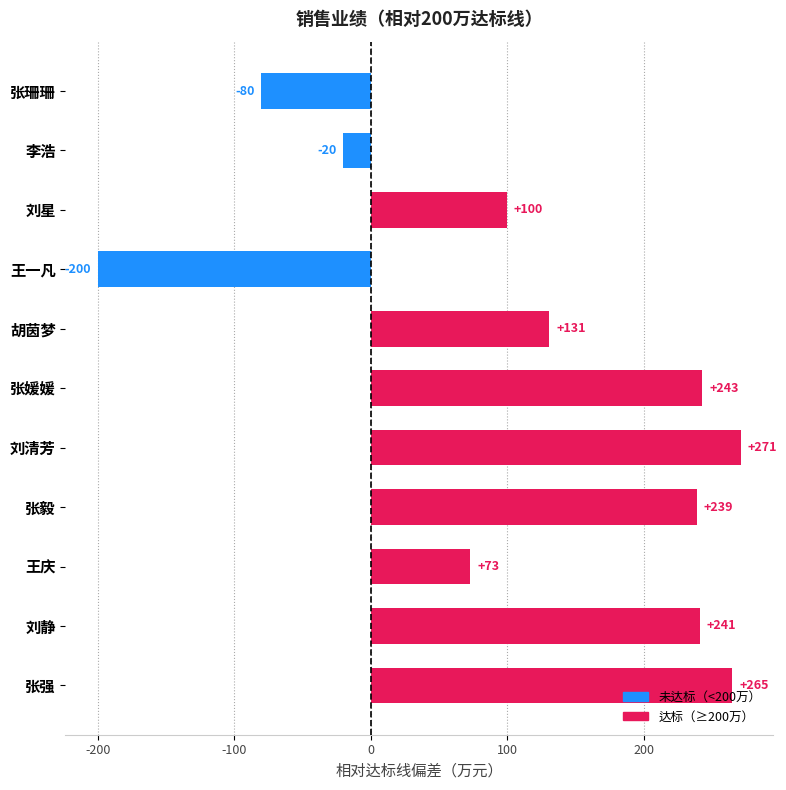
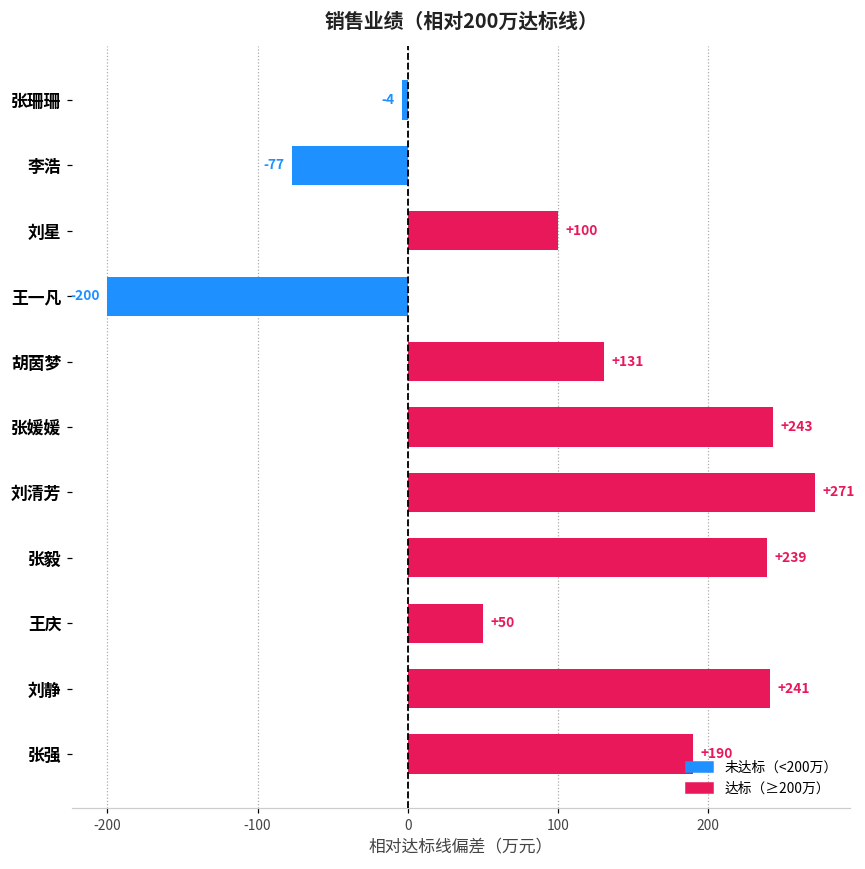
  {
-   "张珊珊": "-80",
-   "李浩": "-20",
+   "张珊珊": "-4",
+   "李浩": "-77",
    "刘星": "+100",
    "王一凡": "-200",
    "胡茵梦": "+131",
    "张媛媛": "+243",
    "刘清芳": "+271",
    "张毅": "+239",
-   "王庆": "+73",
+   "王庆": "+50",
    "刘静": "+241",
-   "张强": "+265"
+   "张强": "+190"
  }
